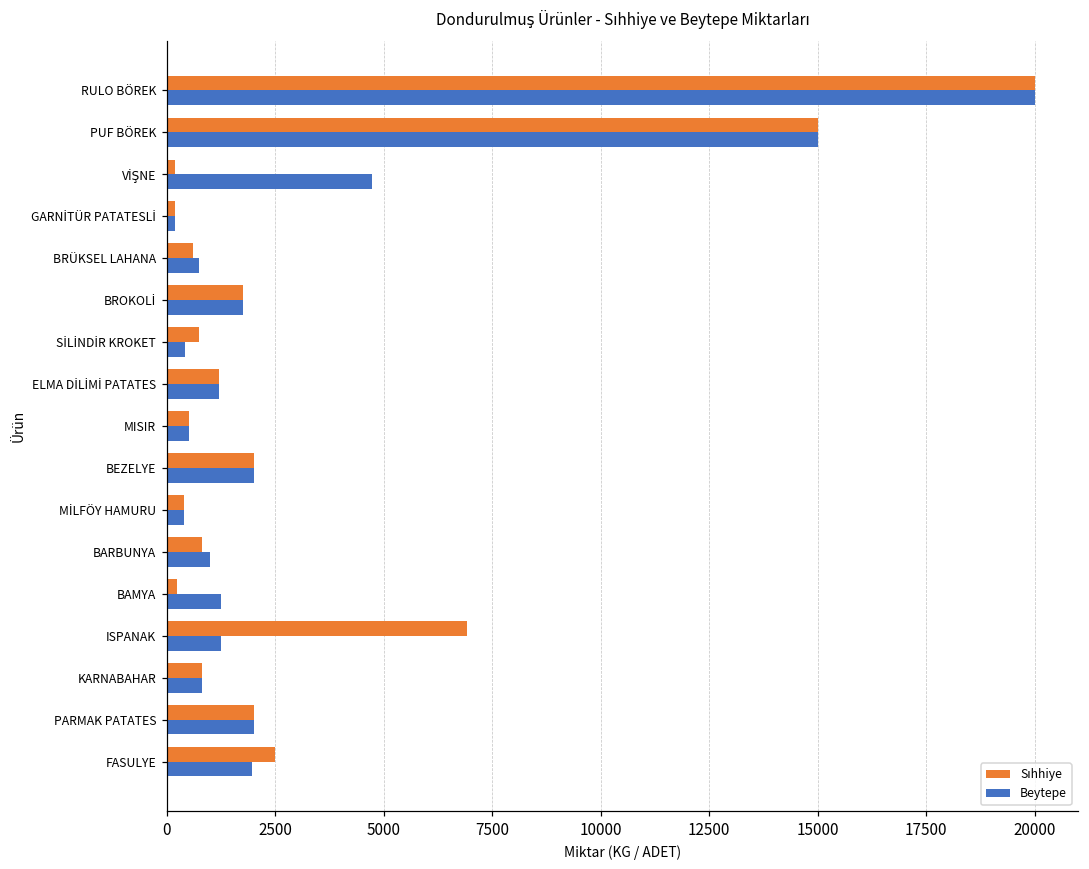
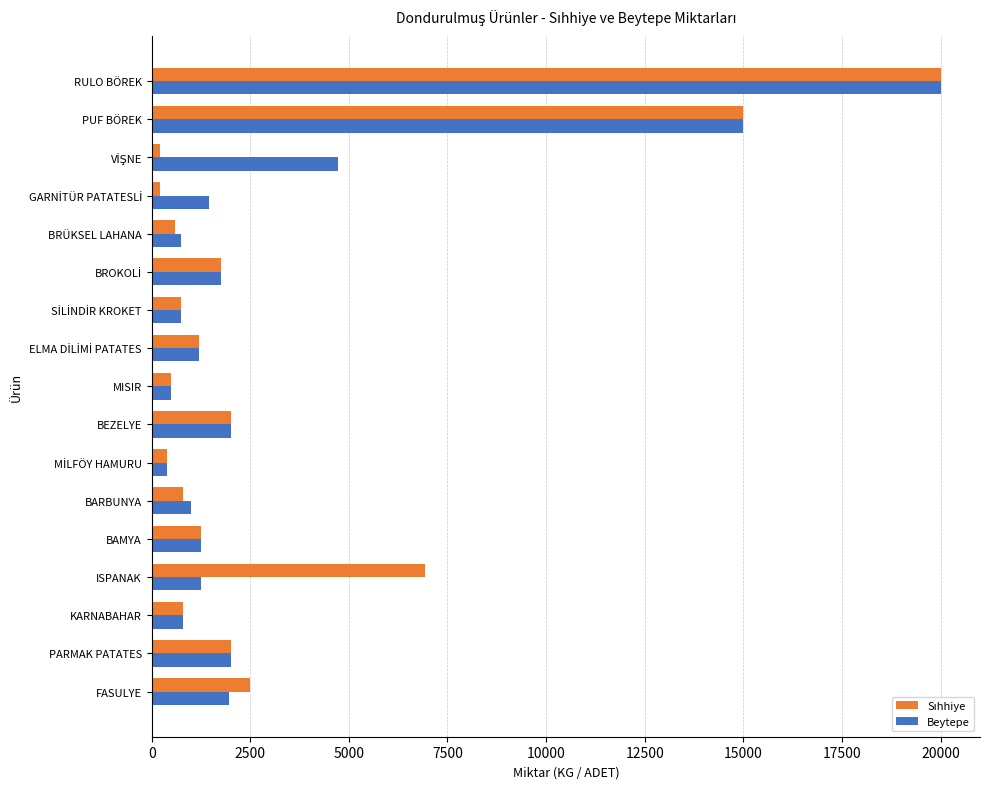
  {
    "Sıhhiye": {
      "RULO BÖREK": 20000,
      "PUF BÖREK": 15000,
      "VİŞNE": 200,
      "GARNİTÜR PATATESLİ": 200,
      "BRÜKSEL LAHANA": 600,
      "BROKOLİ": 1800,
      "SİLİNDİR KROKET": 800,
      "ELMA DİLİMİ PATATES": 1200,
      "MISIR": 500,
      "BEZELYE": 2000,
      "MİLFÖY HAMURU": 400,
      "BARBUNYA": 800,
-     "BAMYA": 200,
+     "BAMYA": 1300,
      "ISPANAK": 6900,
      "KARNABAHAR": 800,
      "PARMAK PATATES": 2000,
      "FASULYE": 2500
    },
    "Beytepe": {
      "RULO BÖREK": 20000,
      "PUF BÖREK": 15000,
      "VİŞNE": 4700,
-     "GARNİTÜR PATATESLİ": 200,
+     "GARNİTÜR PATATESLİ": 1400,
      "BRÜKSEL LAHANA": 800,
      "BROKOLİ": 1800,
-     "SİLİNDİR KROKET": 400,
+     "SİLİNDİR KROKET": 800,
      "ELMA DİLİMİ PATATES": 1200,
      "MISIR": 500,
      "BEZELYE": 2000,
      "MİLFÖY HAMURU": 400,
      "BARBUNYA": 1000,
      "BAMYA": 1300,
      "ISPANAK": 1300,
      "KARNABAHAR": 800,
      "PARMAK PATATES": 2000,
      "FASULYE": 2000
    }
  }
